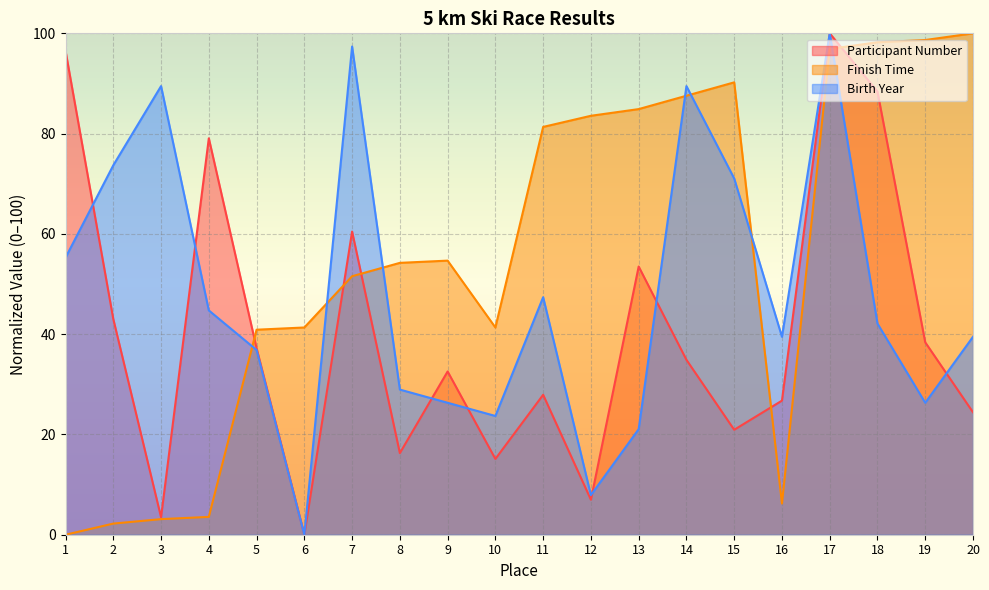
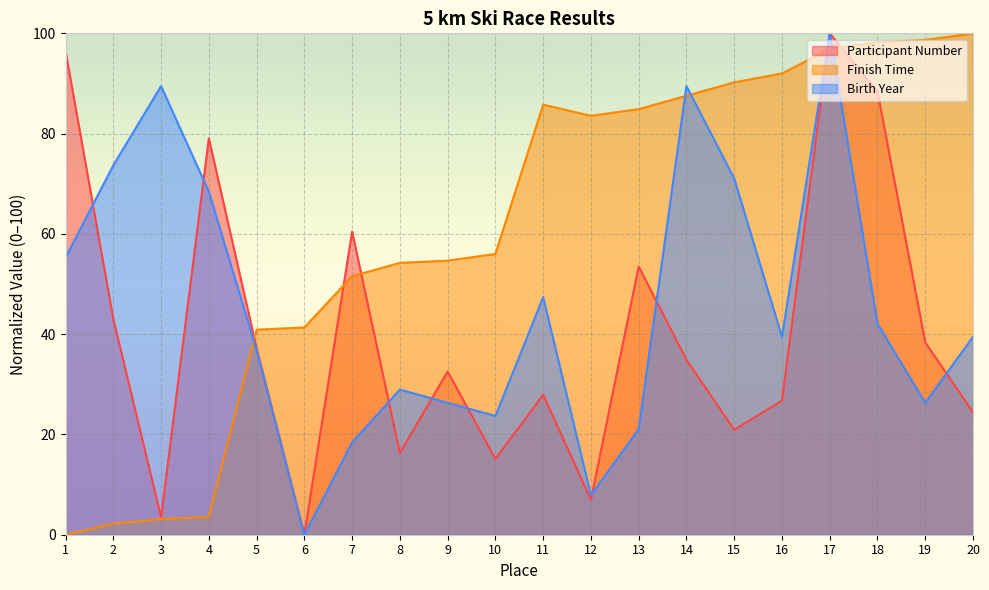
  {
    "Participant Number": {
      "1": 97,
      "2": 43,
      "4": 79,
      "7": 60,
      "8": 16,
      "9": 33,
      "10": 15,
      "11": 28,
      "12": 7,
      "13": 53,
      "14": 35,
      "15": 21,
      "16": 27,
      "19": 38,
      "20": 24
    },
    "Finish Time": {
      "1": 0,
      "2": 2,
      "4": 4,
      "5": 41,
      "6": 41,
      "7": 52,
      "8": 54,
      "9": 55,
-     "10": 41,
-     "11": 81,
+     "10": 56,
+     "11": 86,
      "12": 84,
      "13": 85,
      "14": 88,
      "15": 90,
-     "16": 6,
+     "16": 92,
      "20": 100
    },
    "Birth Year": {
      "1": 55,
      "2": 74,
      "3": 89,
-     "4": 45,
-     "7": 97,
+     "4": 68,
+     "7": 18,
      "8": 29,
      "9": 26,
      "10": 24,
      "11": 47,
      "12": 8,
      "13": 21,
      "14": 89,
      "15": 71,
      "16": 39,
      "18": 42,
      "19": 26,
      "20": 39
    }
  }
